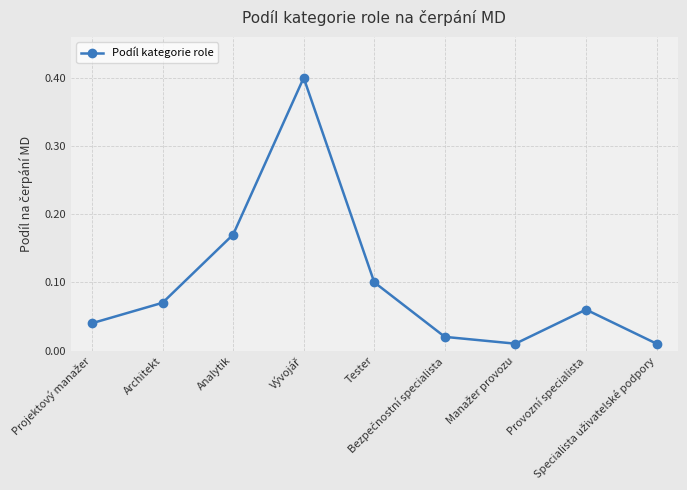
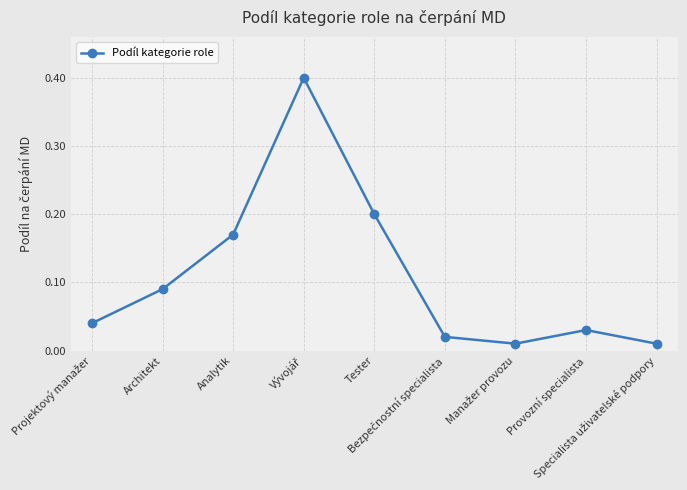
  {
    "Projektový manažer": 0.04,
-   "Architekt": 0.07,
+   "Architekt": 0.09,
    "Analytik": 0.17,
    "Vývojář": 0.40,
-   "Tester": 0.1,
+   "Tester": 0.2,
    "Bezpečnostní specialista": 0.02,
    "Manažer provozu": 0.01,
-   "Provozní specialista": 0.06,
+   "Provozní specialista": 0.03,
    "Specialista uživatelské podpory": 0.01
  }
